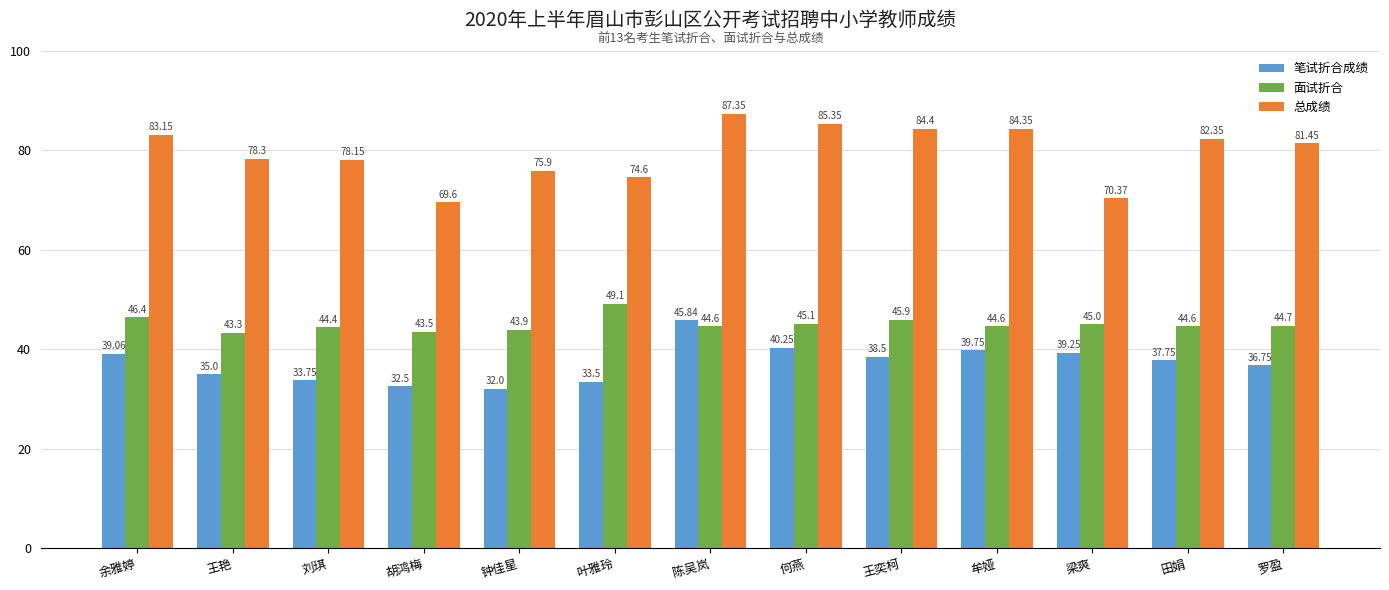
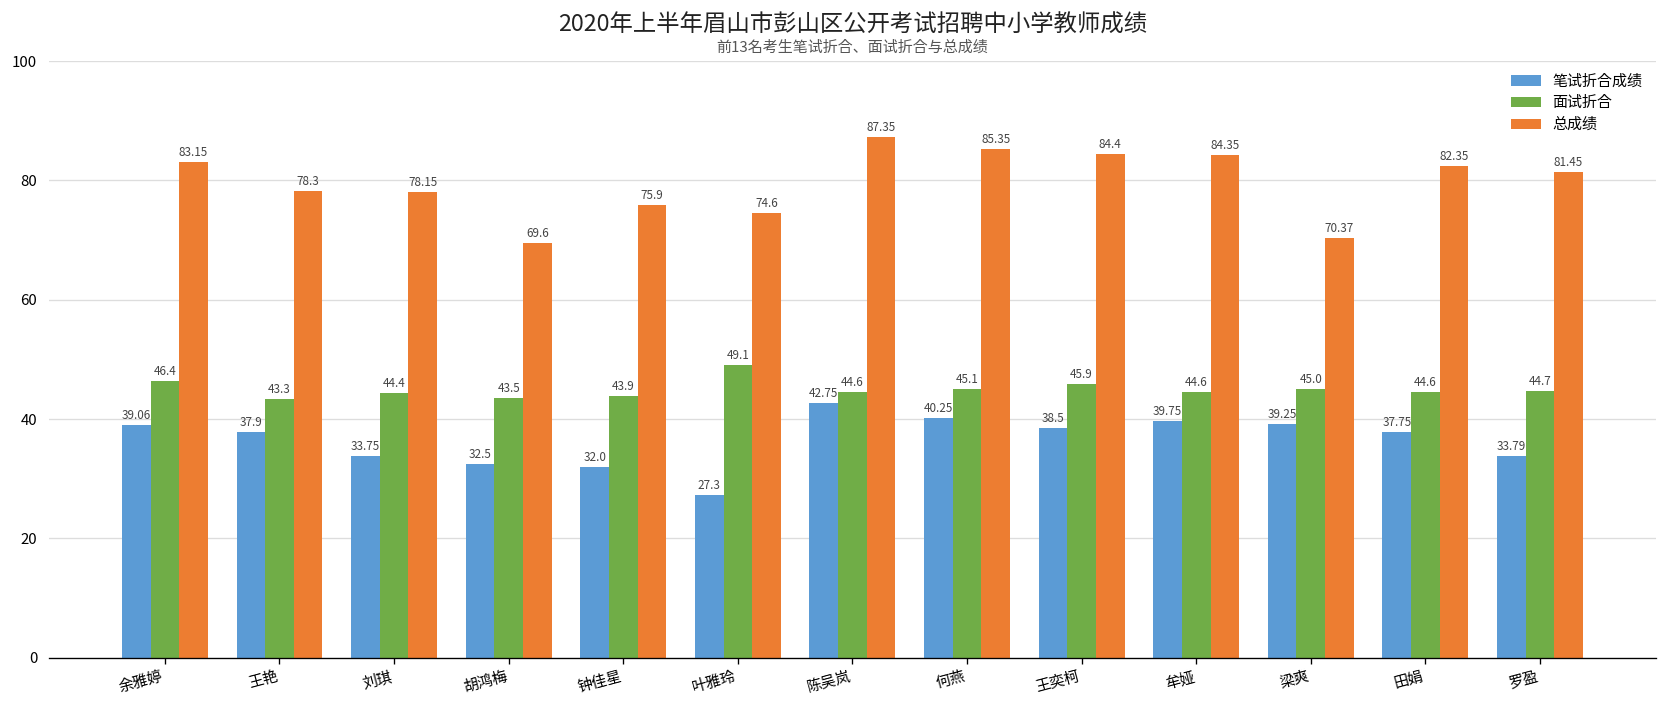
  {
    "笔试折合成绩": {
      "余雅婷": 39.06,
-     "王艳": 35.0,
+     "王艳": 37.9,
      "刘琪": 33.75,
      "胡鸿梅": 32.5,
      "钟佳星": 32.0,
-     "叶雅玲": 33.5,
-     "陈吴岚": 45.84,
+     "叶雅玲": 27.3,
+     "陈吴岚": 42.75,
      "何燕": 40.25,
      "王奕柯": 38.5,
      "牟娅": 39.75,
      "梁爽": 39.25,
      "田娟": 37.75,
-     "罗盈": 36.75
+     "罗盈": 33.79
    },
    "面试折合": {
      "余雅婷": 46.4,
      "王艳": 43.3,
      "刘琪": 44.4,
      "胡鸿梅": 43.5,
      "钟佳星": 43.9,
      "叶雅玲": 49.1,
      "陈吴岚": 44.6,
      "何燕": 45.1,
      "王奕柯": 45.9,
      "牟娅": 44.6,
      "梁爽": 45.0,
      "田娟": 44.6,
      "罗盈": 44.7
    },
    "总成绩": {
      "余雅婷": 83.15,
      "王艳": 78.3,
      "刘琪": 78.15,
      "胡鸿梅": 69.6,
      "钟佳星": 75.9,
      "叶雅玲": 74.6,
      "陈吴岚": 87.35,
      "何燕": 85.35,
      "王奕柯": 84.4,
      "牟娅": 84.35,
      "梁爽": 70.37,
      "田娟": 82.35,
      "罗盈": 81.45
    }
  }
